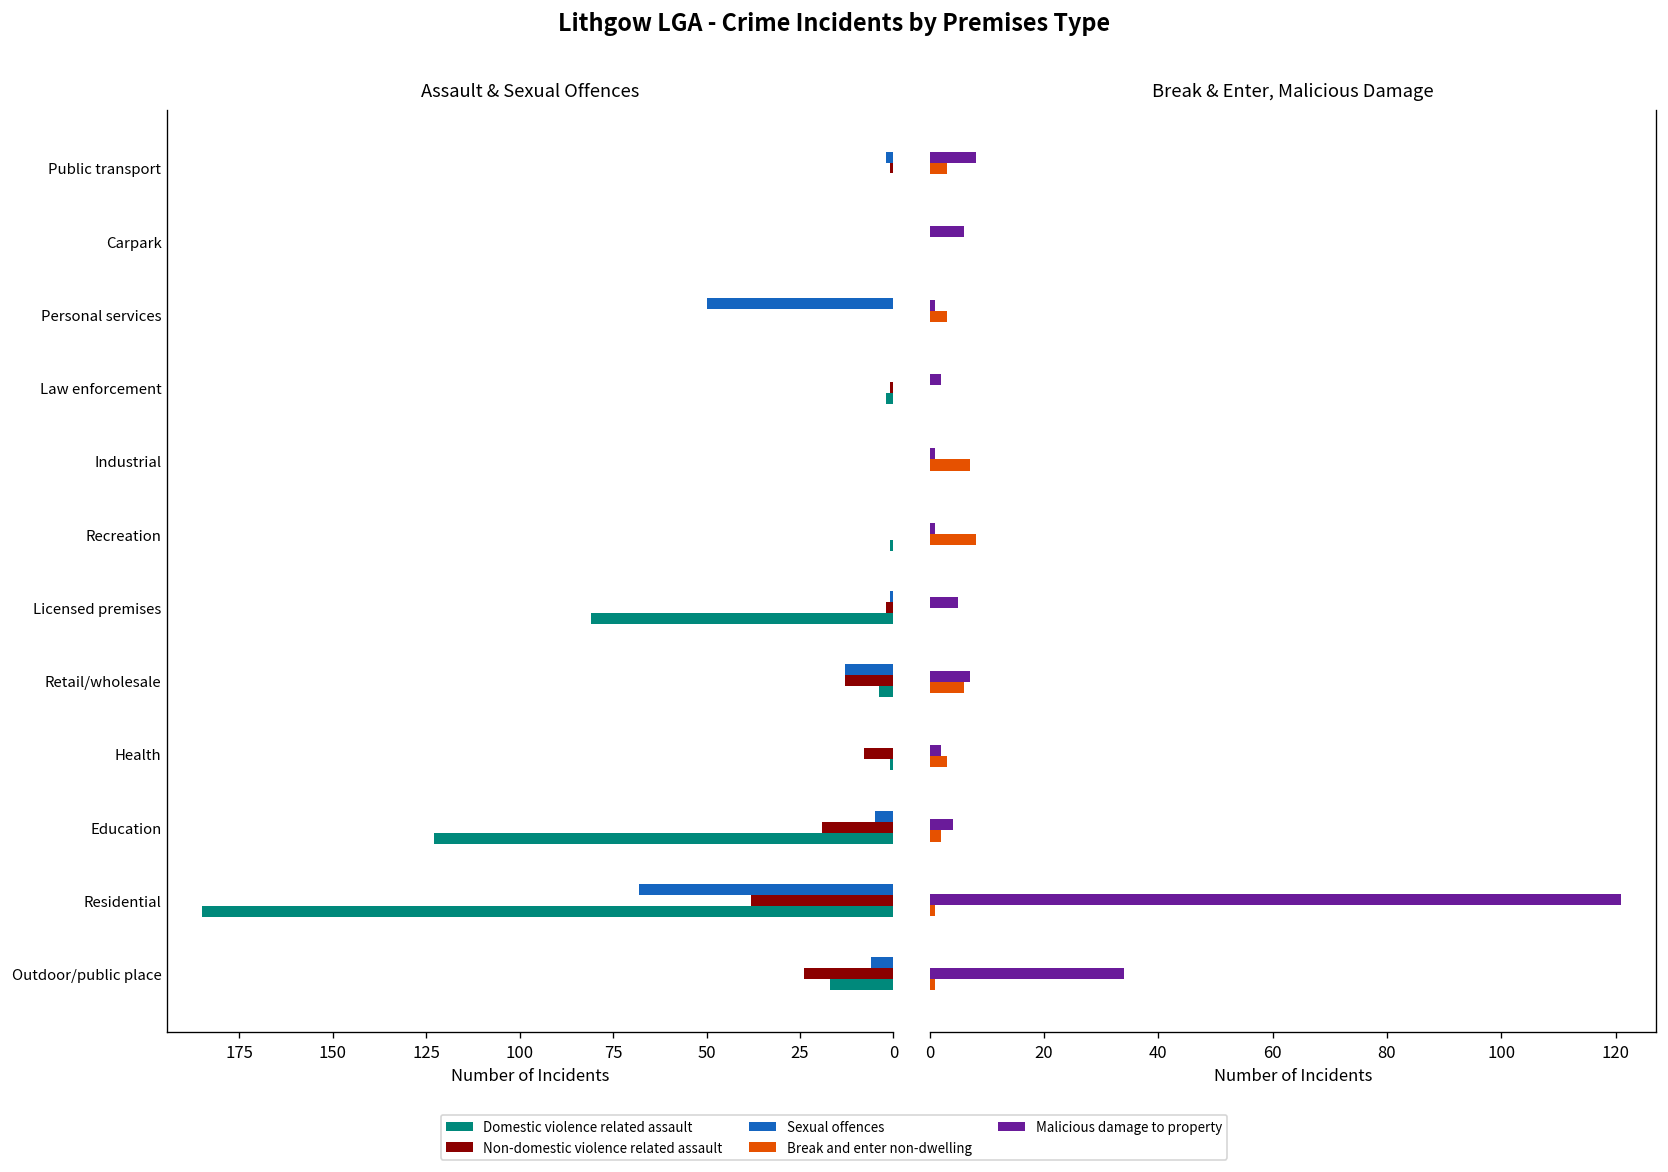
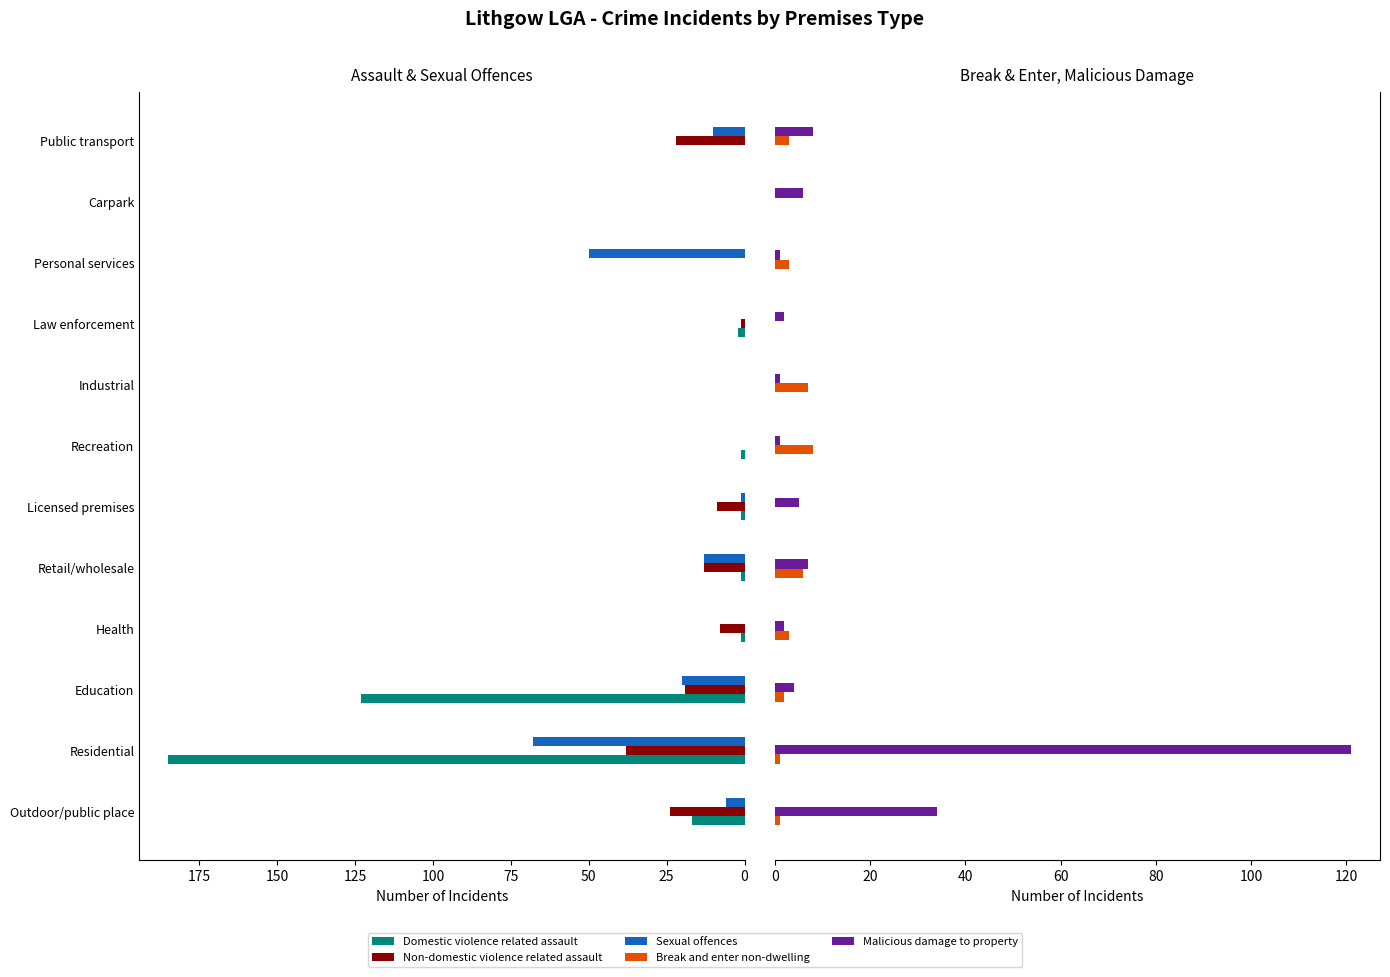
  {
    "Assault & Sexual Offences": {
      "Domestic violence related assault": {
        "Public transport": 0,
        "Carpark": 0,
        "Personal services": 0,
        "Law enforcement": 2,
        "Industrial": 0,
        "Recreation": 1,
-       "Licensed premises": 81,
-       "Retail/wholesale": 4,
+       "Licensed premises": 1,
+       "Retail/wholesale": 1,
        "Health": 1,
        "Education": 123,
        "Residential": 185,
        "Outdoor/public place": 17
      },
      "Non-domestic violence related assault": {
-       "Public transport": 1,
+       "Public transport": 22,
        "Carpark": 0,
        "Personal services": 0,
        "Law enforcement": 1,
        "Industrial": 0,
        "Recreation": 0,
-       "Licensed premises": 2,
+       "Licensed premises": 9,
        "Retail/wholesale": 13,
        "Health": 8,
        "Education": 19,
        "Residential": 38,
        "Outdoor/public place": 24
      },
      "Sexual offences": {
-       "Public transport": 2,
+       "Public transport": 10,
        "Carpark": 0,
        "Personal services": 50,
        "Law enforcement": 0,
        "Industrial": 0,
        "Recreation": 0,
        "Licensed premises": 1,
        "Retail/wholesale": 13,
        "Health": 0,
-       "Education": 5,
+       "Education": 20,
        "Residential": 68,
        "Outdoor/public place": 6
      }
    }
  }
